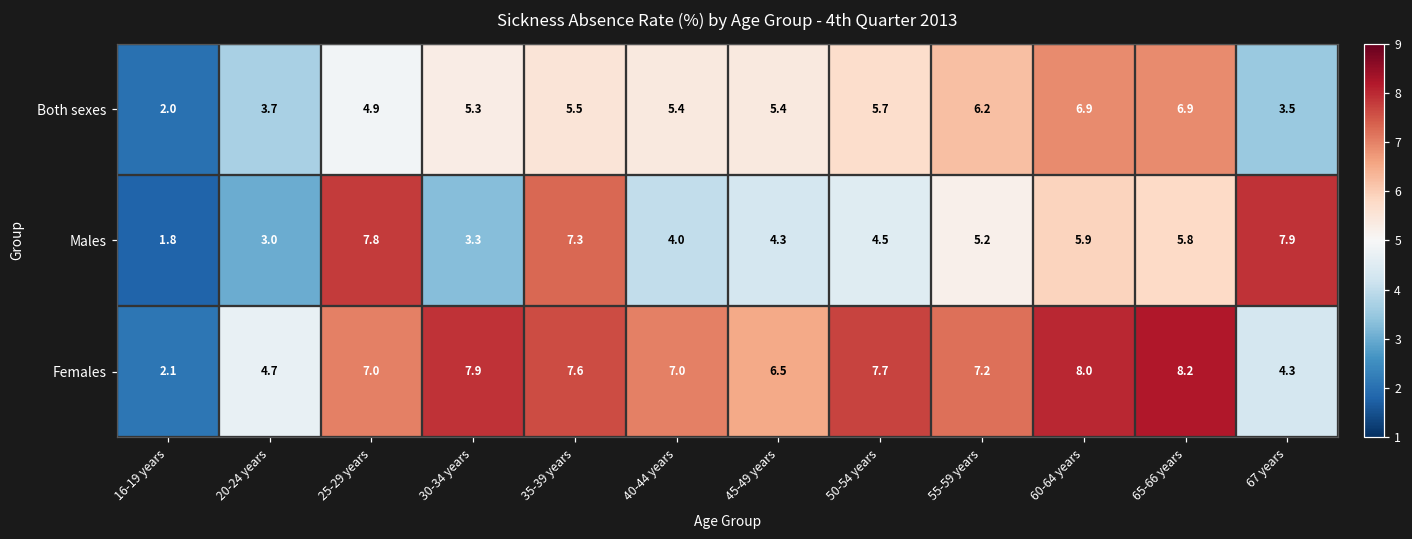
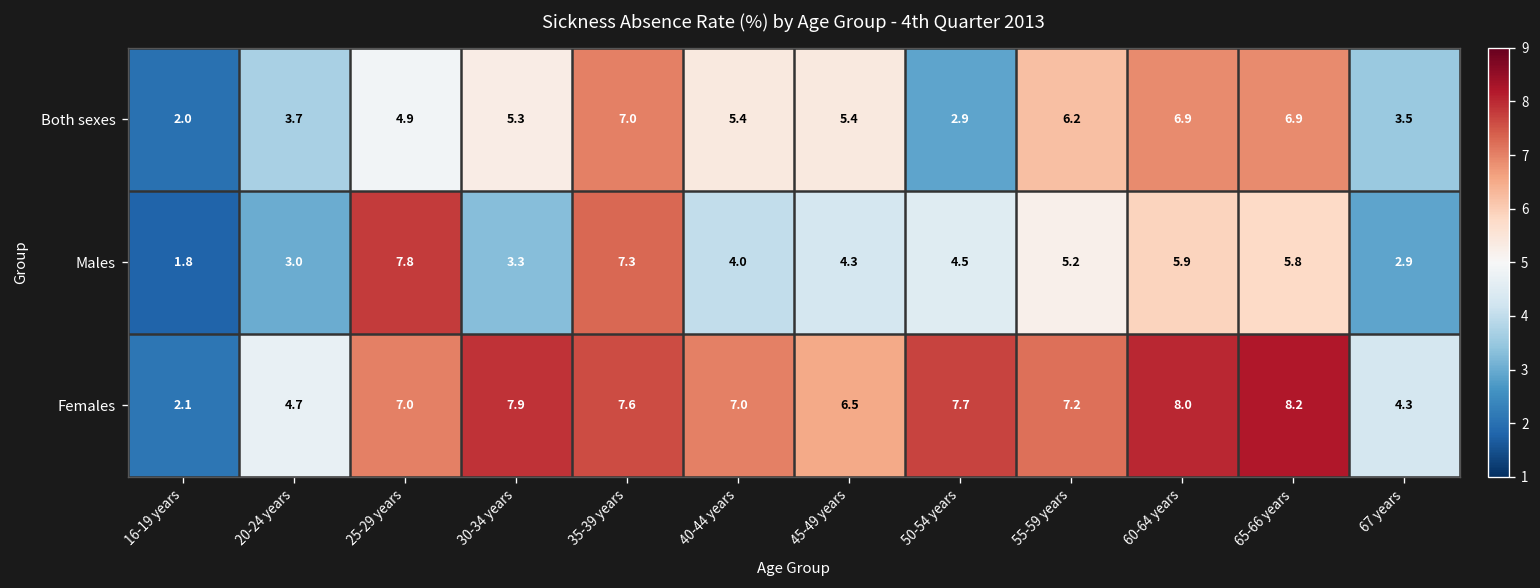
  {
    "Both sexes": {
      "16-19 years": 2.0,
      "20-24 years": 3.7,
      "25-29 years": 4.9,
      "30-34 years": 5.3,
-     "35-39 years": 5.5,
+     "35-39 years": 7.0,
      "40-44 years": 5.4,
      "45-49 years": 5.4,
-     "50-54 years": 5.7,
+     "50-54 years": 2.9,
      "55-59 years": 6.2,
      "60-64 years": 6.9,
      "65-66 years": 6.9,
      "67 years": 3.5
    },
    "Males": {
      "16-19 years": 1.8,
      "20-24 years": 3.0,
      "25-29 years": 7.8,
      "30-34 years": 3.3,
      "35-39 years": 7.3,
      "40-44 years": 4.0,
      "45-49 years": 4.3,
      "50-54 years": 4.5,
      "55-59 years": 5.2,
      "60-64 years": 5.9,
      "65-66 years": 5.8,
-     "67 years": 7.9
+     "67 years": 2.9
    },
    "Females": {
      "16-19 years": 2.1,
      "20-24 years": 4.7,
      "25-29 years": 7.0,
      "30-34 years": 7.9,
      "35-39 years": 7.6,
      "40-44 years": 7.0,
      "45-49 years": 6.5,
      "50-54 years": 7.7,
      "55-59 years": 7.2,
      "60-64 years": 8.0,
      "65-66 years": 8.2,
      "67 years": 4.3
    }
  }
